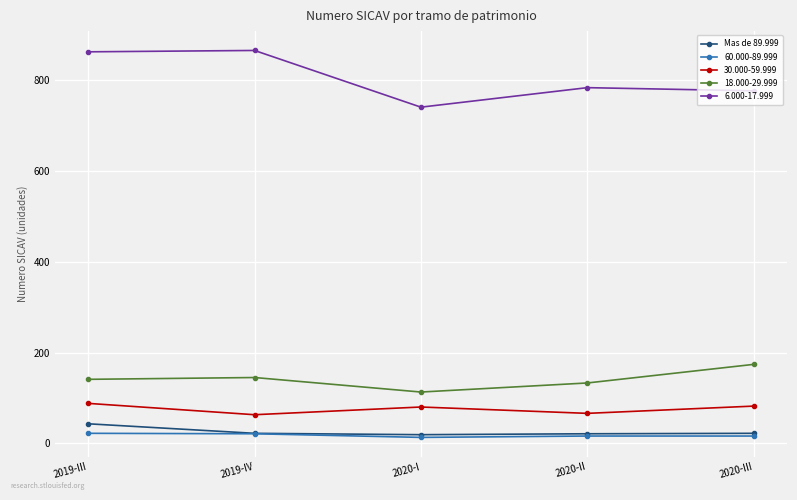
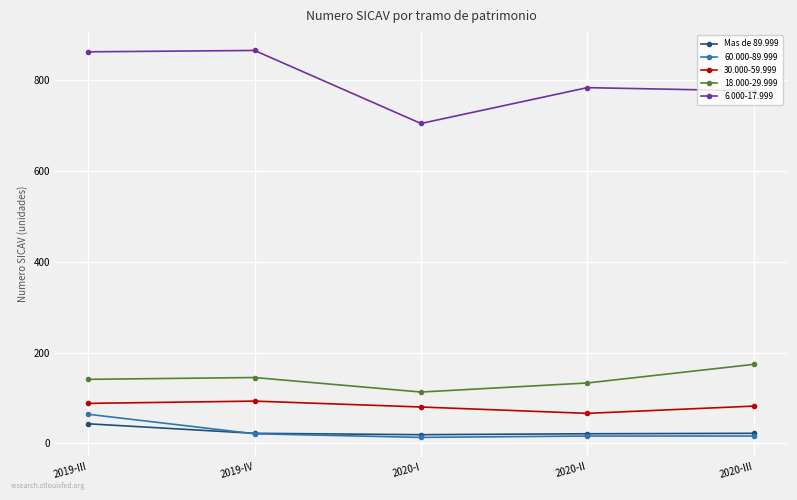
  {
    "Mas de 89.999": {
      "2019-III": 40,
      "2020-I": 20,
      "2020-III": 20
    },
    "60.000-89.999": {
-     "2019-III": 20,
+     "2019-III": 60,
      "2020-I": 10,
      "2020-III": 20
    },
    "30.000-59.999": {
      "2019-III": 90,
-     "2019-IV": 60,
+     "2019-IV": 90,
      "2020-I": 80,
      "2020-II": 70,
      "2020-III": 80
    },
    "18.000-29.999": {
      "2019-III": 140,
      "2019-IV": 150,
      "2020-I": 110,
      "2020-II": 130,
      "2020-III": 170
    },
    "6.000-17.999": {
      "2019-III": 860,
      "2019-IV": 870,
-     "2020-I": 740,
+     "2020-I": 710,
      "2020-II": 780
    }
  }
